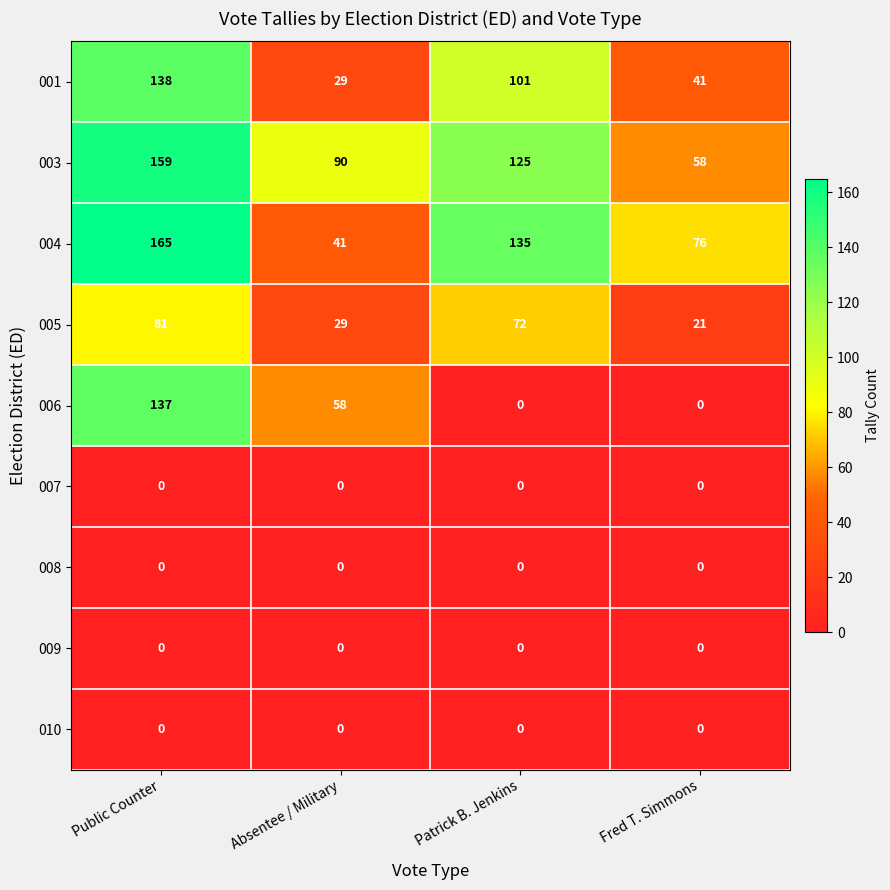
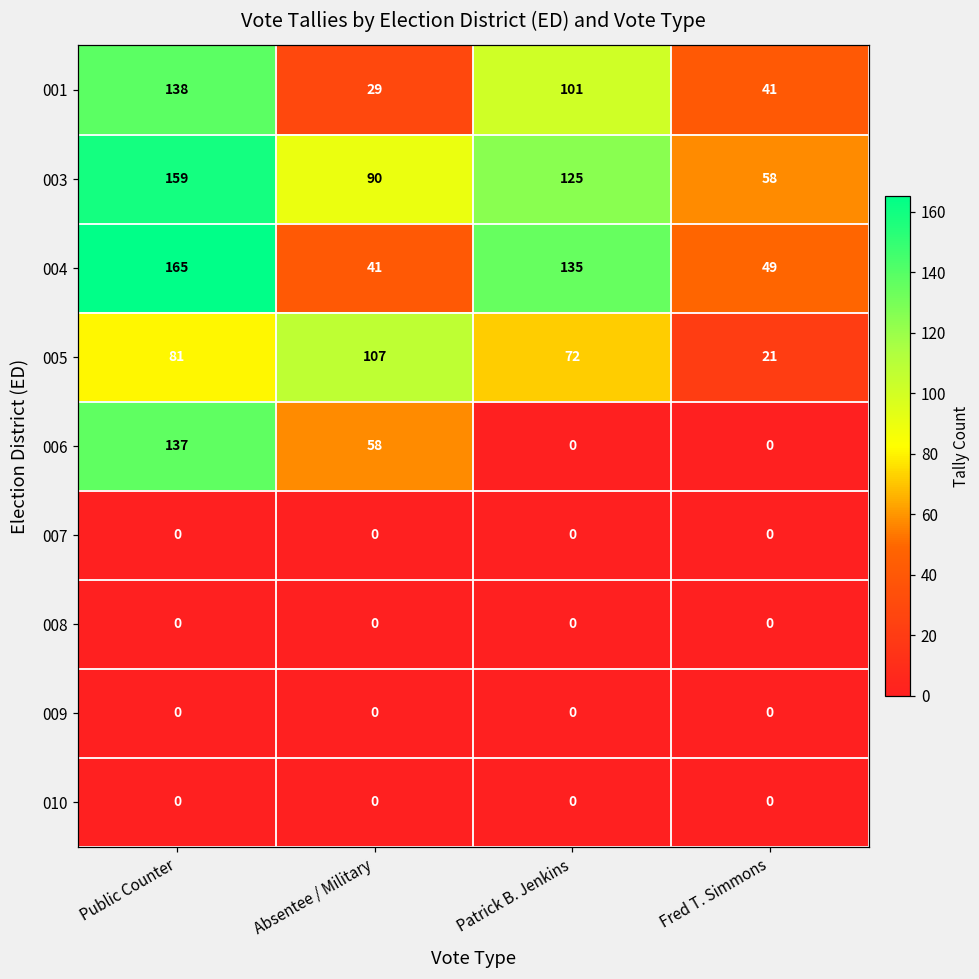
  {
    "001": {
      "Public Counter": 138,
      "Absentee / Military": 29,
      "Patrick B. Jenkins": 101,
      "Fred T. Simmons": 41
    },
    "003": {
      "Public Counter": 159,
      "Absentee / Military": 90,
      "Patrick B. Jenkins": 125,
      "Fred T. Simmons": 58
    },
    "004": {
      "Public Counter": 165,
      "Absentee / Military": 41,
      "Patrick B. Jenkins": 135,
-     "Fred T. Simmons": 76
+     "Fred T. Simmons": 49
    },
    "005": {
      "Public Counter": 81,
-     "Absentee / Military": 29,
+     "Absentee / Military": 107,
      "Patrick B. Jenkins": 72,
      "Fred T. Simmons": 21
    },
    "006": {
      "Public Counter": 137,
      "Absentee / Military": 58,
      "Patrick B. Jenkins": 0,
      "Fred T. Simmons": 0
    },
    "007": {
      "Public Counter": 0,
      "Absentee / Military": 0,
      "Patrick B. Jenkins": 0,
      "Fred T. Simmons": 0
    },
    "008": {
      "Public Counter": 0,
      "Absentee / Military": 0,
      "Patrick B. Jenkins": 0,
      "Fred T. Simmons": 0
    },
    "009": {
      "Public Counter": 0,
      "Absentee / Military": 0,
      "Patrick B. Jenkins": 0,
      "Fred T. Simmons": 0
    },
    "010": {
      "Public Counter": 0,
      "Absentee / Military": 0,
      "Patrick B. Jenkins": 0,
      "Fred T. Simmons": 0
    }
  }
